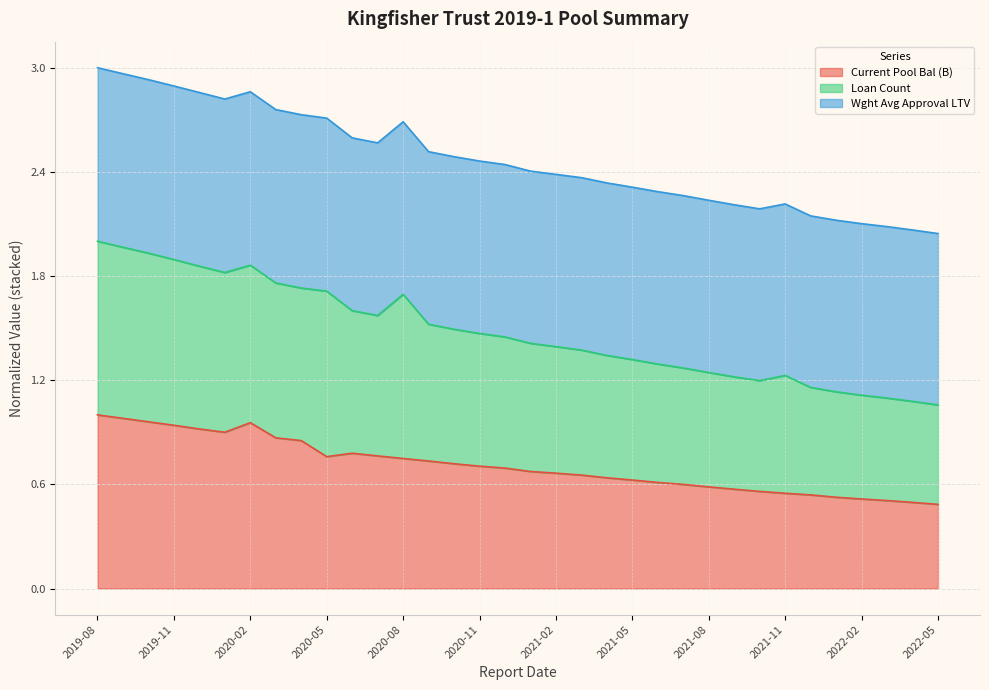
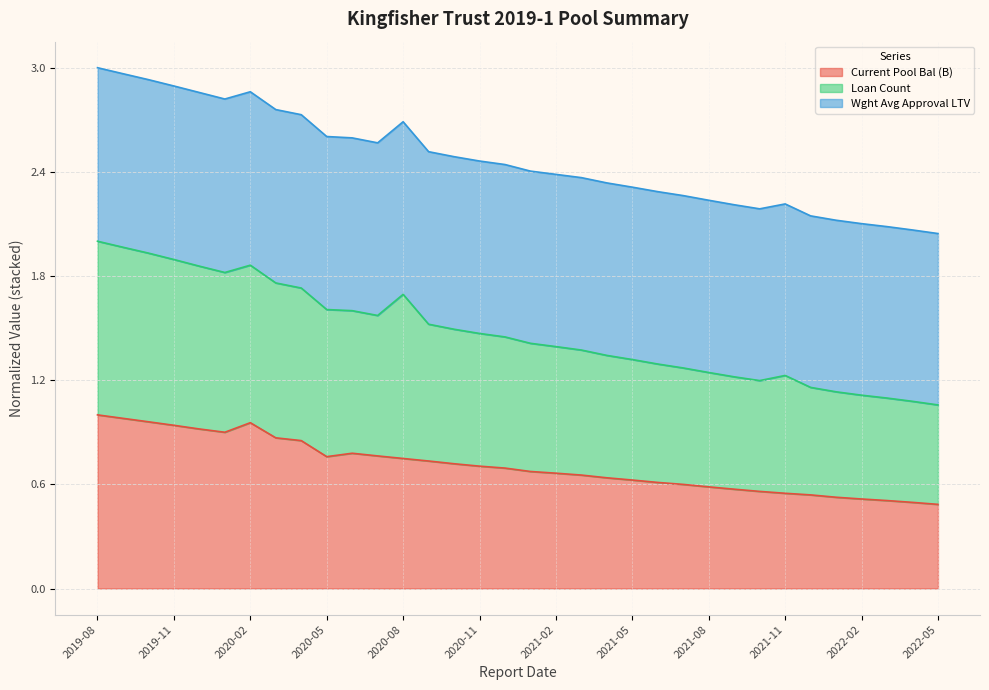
  {
    "Current Pool Bal (B)": {
      "2019-08": 1.00,
      "2019-11": 0.94,
      "2020-02": 0.95,
      "2020-05": 0.76,
      "2020-08": 0.75,
      "2020-11": 0.70,
      "2021-02": 0.66,
      "2021-05": 0.62,
      "2021-08": 0.59,
      "2021-11": 0.55,
      "2022-02": 0.52,
      "2022-05": 0.48
    },
    "Loan Count": {
      "2019-08": 1.00,
      "2019-11": 0.95,
      "2020-02": 0.91,
-     "2020-05": 0.95,
+     "2020-05": 0.85,
      "2020-08": 0.95,
      "2020-11": 0.76,
      "2021-02": 0.73,
      "2021-05": 0.69,
      "2021-08": 0.66,
      "2021-11": 0.68,
      "2022-02": 0.60,
      "2022-05": 0.57
    },
    "Wght Avg Approval LTV": {
      "2019-08": 1.00,
      "2019-11": 1.00,
      "2020-02": 1.00,
      "2020-05": 1.00,
      "2020-08": 0.99,
      "2020-11": 0.99,
      "2021-02": 0.99,
      "2021-05": 0.99,
      "2021-08": 0.99,
      "2021-11": 0.99,
      "2022-02": 0.99,
      "2022-05": 0.99
    }
  }
